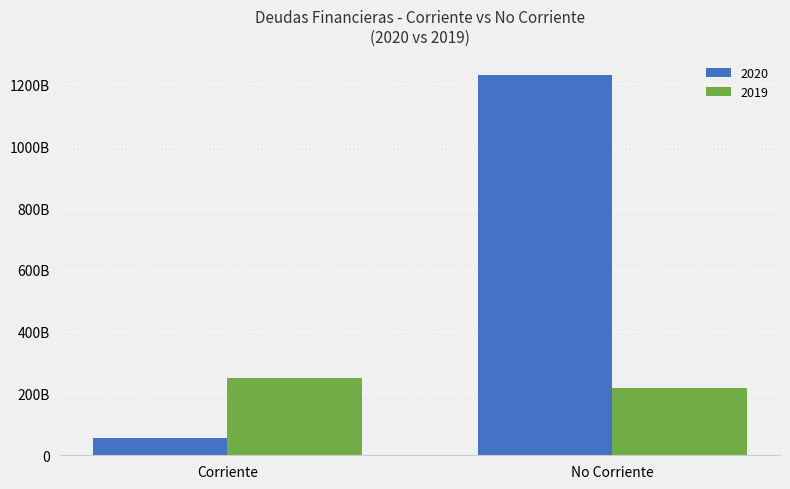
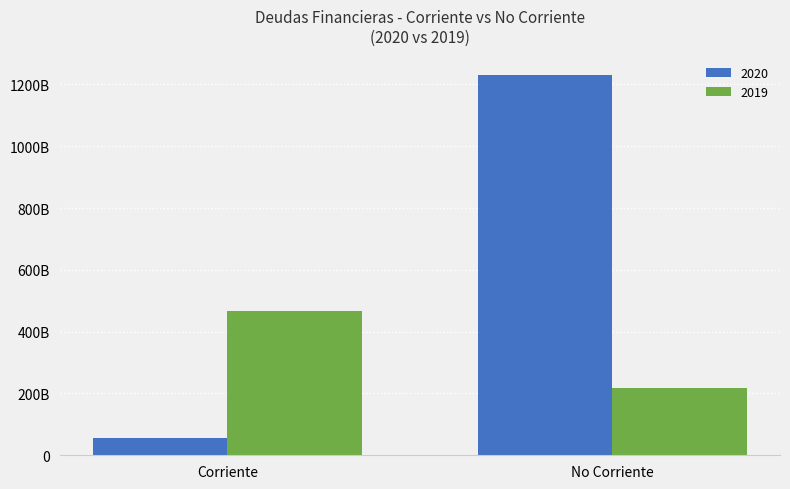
  {
    "2020": {
      "Corriente": 60000000000,
      "No Corriente": 1230000000000
    },
    "2019": {
-     "Corriente": 250000000000,
+     "Corriente": 470000000000,
      "No Corriente": 220000000000
    }
  }
